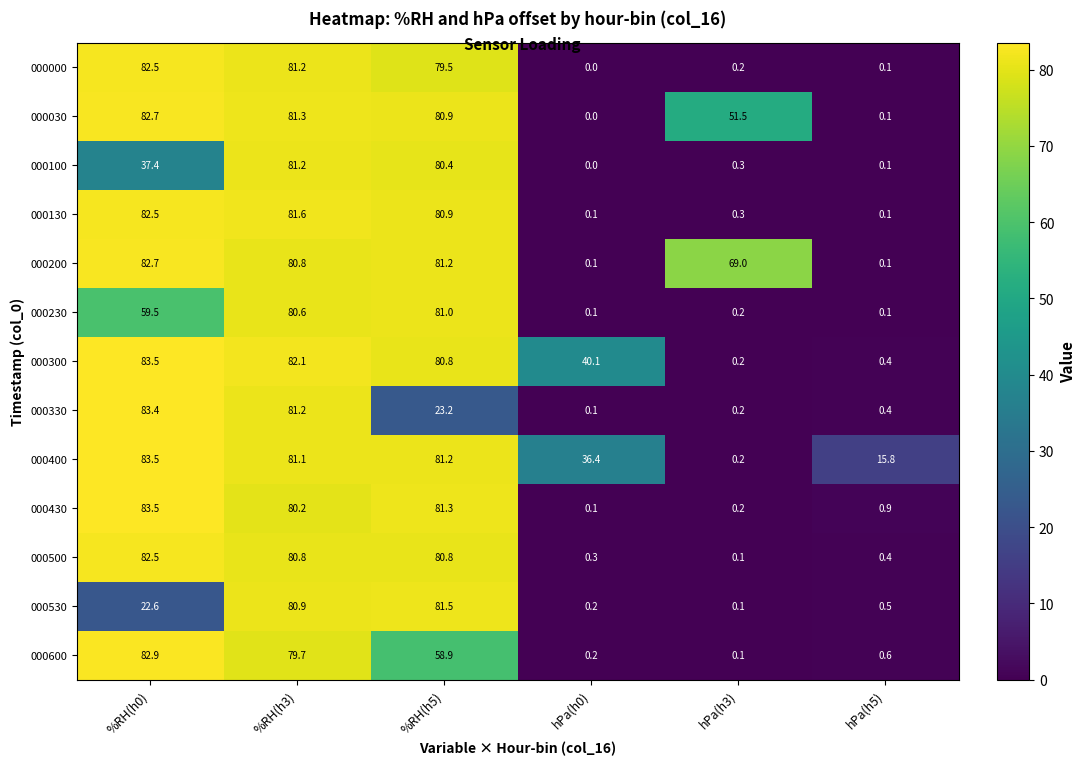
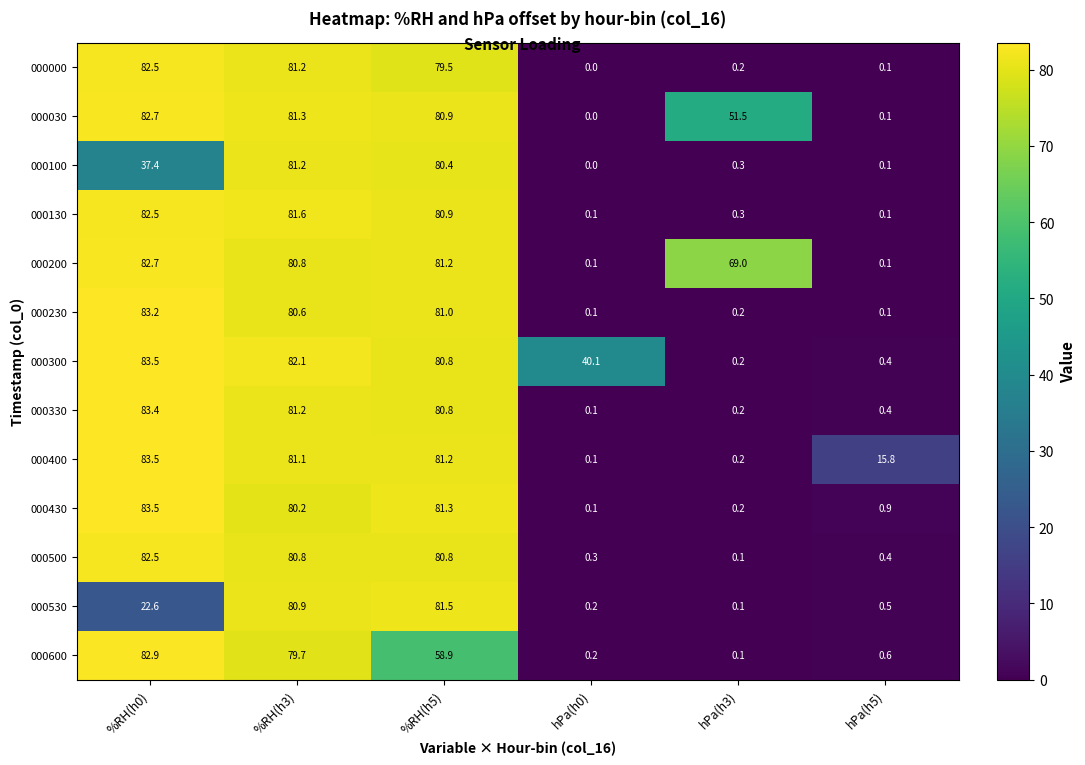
  {
    "000000": {
      "%RH(h0)": 82.5,
      "%RH(h3)": 81.2,
      "%RH(h5)": 79.5,
      "hPa(h0)": 0.0,
      "hPa(h3)": 0.2,
      "hPa(h5)": 0.1
    },
    "000030": {
      "%RH(h0)": 82.7,
      "%RH(h3)": 81.3,
      "%RH(h5)": 80.9,
      "hPa(h0)": 0.0,
      "hPa(h3)": 51.5,
      "hPa(h5)": 0.1
    },
    "000100": {
      "%RH(h0)": 37.4,
      "%RH(h3)": 81.2,
      "%RH(h5)": 80.4,
      "hPa(h0)": 0.0,
      "hPa(h3)": 0.3,
      "hPa(h5)": 0.1
    },
    "000130": {
      "%RH(h0)": 82.5,
      "%RH(h3)": 81.6,
      "%RH(h5)": 80.9,
      "hPa(h0)": 0.1,
      "hPa(h3)": 0.3,
      "hPa(h5)": 0.1
    },
    "000200": {
      "%RH(h0)": 82.7,
      "%RH(h3)": 80.8,
      "%RH(h5)": 81.2,
      "hPa(h0)": 0.1,
      "hPa(h3)": 69.0,
      "hPa(h5)": 0.1
    },
    "000230": {
-     "%RH(h0)": 59.5,
+     "%RH(h0)": 83.2,
      "%RH(h3)": 80.6,
      "%RH(h5)": 81.0,
      "hPa(h0)": 0.1,
      "hPa(h3)": 0.2,
      "hPa(h5)": 0.1
    },
    "000300": {
      "%RH(h0)": 83.5,
      "%RH(h3)": 82.1,
      "%RH(h5)": 80.8,
      "hPa(h0)": 40.1,
      "hPa(h3)": 0.2,
      "hPa(h5)": 0.4
    },
    "000330": {
      "%RH(h0)": 83.4,
      "%RH(h3)": 81.2,
-     "%RH(h5)": 23.2,
+     "%RH(h5)": 80.8,
      "hPa(h0)": 0.1,
      "hPa(h3)": 0.2,
      "hPa(h5)": 0.4
    },
    "000400": {
      "%RH(h0)": 83.5,
      "%RH(h3)": 81.1,
      "%RH(h5)": 81.2,
-     "hPa(h0)": 36.4,
+     "hPa(h0)": 0.1,
      "hPa(h3)": 0.2,
      "hPa(h5)": 15.8
    },
    "000430": {
      "%RH(h0)": 83.5,
      "%RH(h3)": 80.2,
      "%RH(h5)": 81.3,
      "hPa(h0)": 0.1,
      "hPa(h3)": 0.2,
      "hPa(h5)": 0.9
    },
    "000500": {
      "%RH(h0)": 82.5,
      "%RH(h3)": 80.8,
      "%RH(h5)": 80.8,
      "hPa(h0)": 0.3,
      "hPa(h3)": 0.1,
      "hPa(h5)": 0.4
    },
    "000530": {
      "%RH(h0)": 22.6,
      "%RH(h3)": 80.9,
      "%RH(h5)": 81.5,
      "hPa(h0)": 0.2,
      "hPa(h3)": 0.1,
      "hPa(h5)": 0.5
    },
    "000600": {
      "%RH(h0)": 82.9,
      "%RH(h3)": 79.7,
      "%RH(h5)": 58.9,
      "hPa(h0)": 0.2,
      "hPa(h3)": 0.1,
      "hPa(h5)": 0.6
    }
  }
